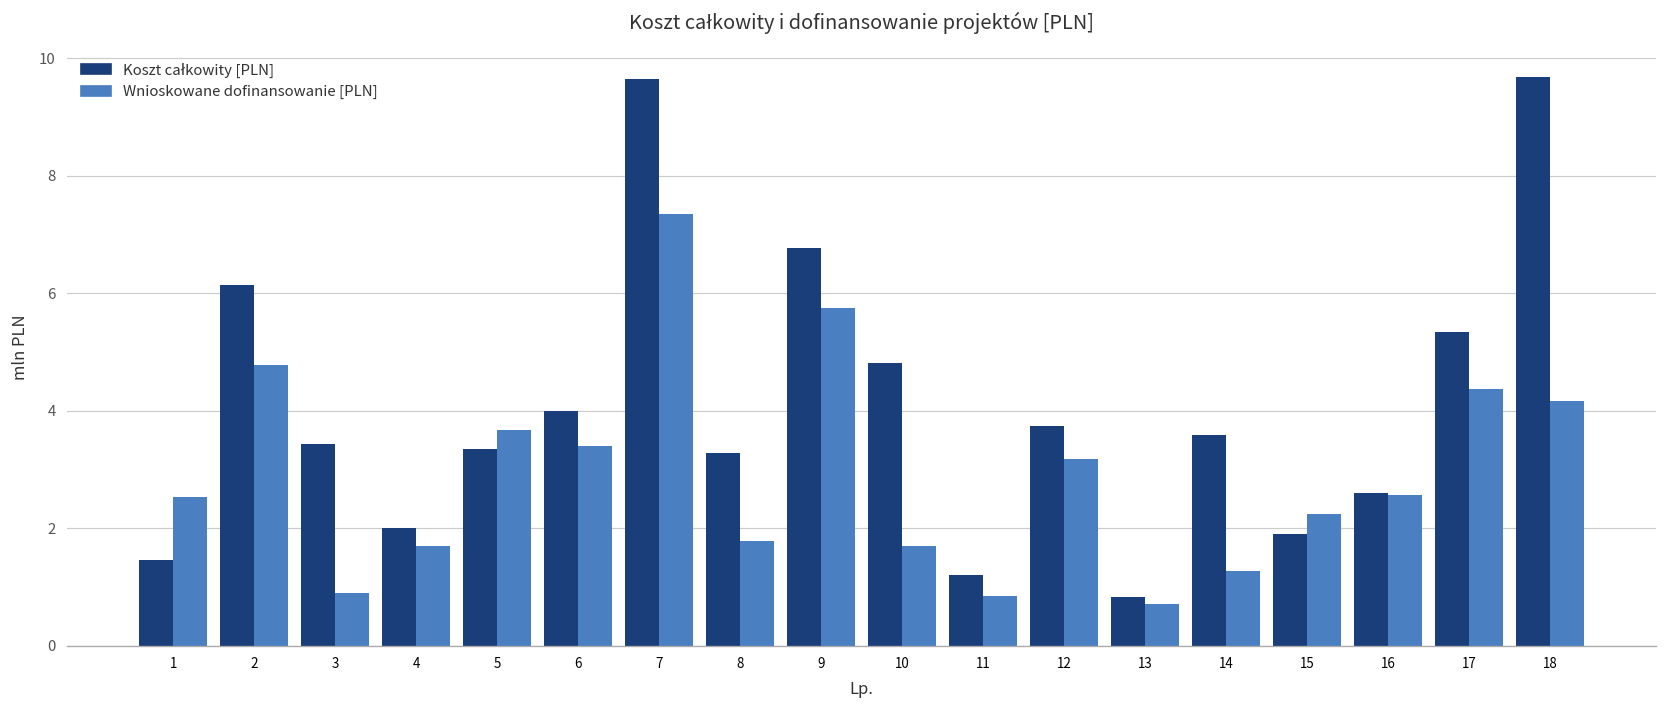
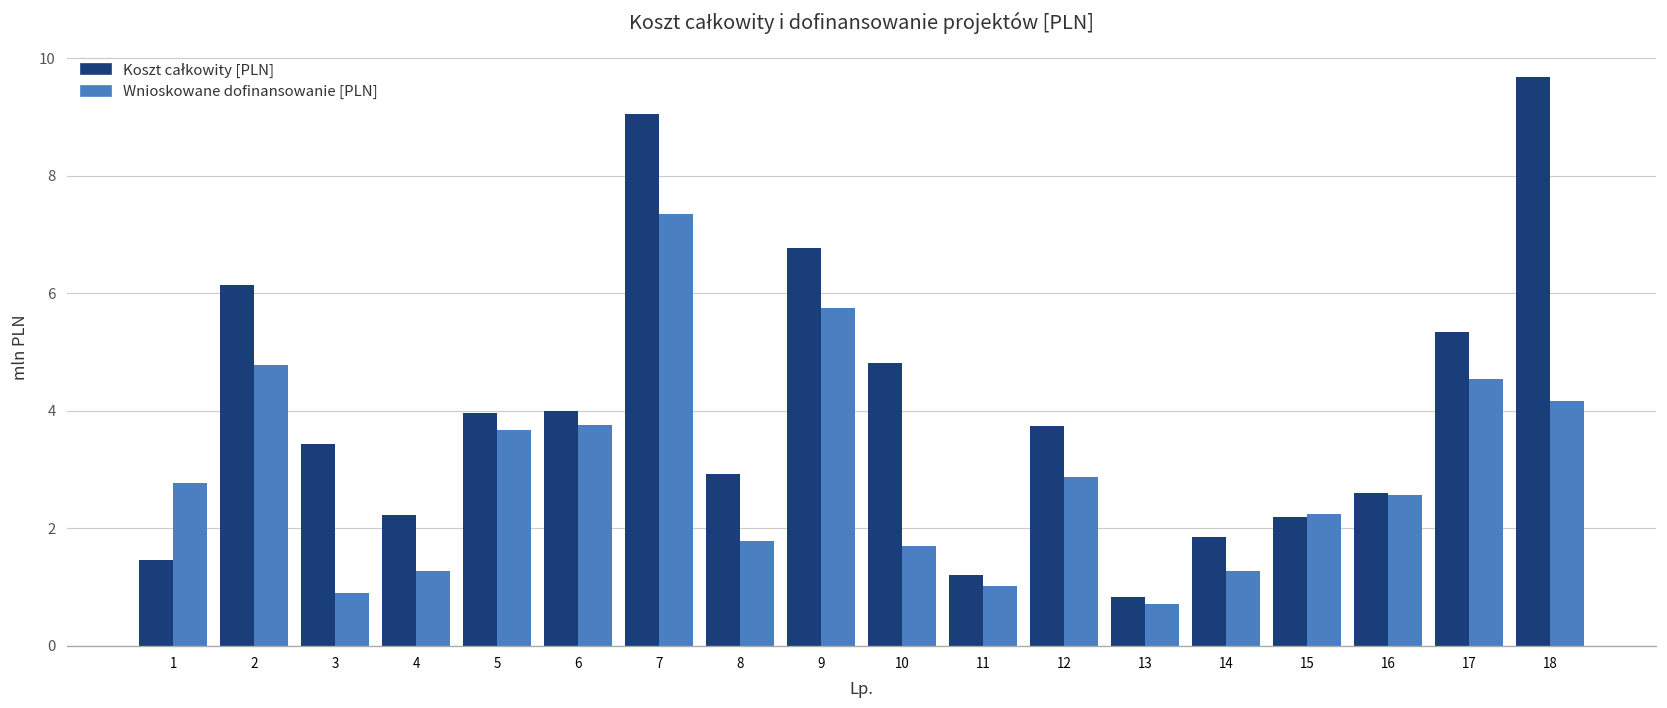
  {
    "Koszt całkowity [PLN]": {
      "1": 1.4,
      "2": 6.1,
      "3": 3.4,
-     "4": 2.0,
-     "5": 3.4,
+     "4": 2.2,
+     "5": 4.0,
      "6": 4.0,
-     "7": 9.6,
-     "8": 3.3,
+     "7": 9.1,
+     "8": 2.9,
      "9": 6.8,
      "10": 4.8,
      "11": 1.2,
      "12": 3.7,
      "13": 0.8,
-     "14": 3.6,
-     "15": 1.9,
+     "14": 1.9,
+     "15": 2.2,
      "16": 2.6,
      "17": 5.3,
      "18": 9.7
    },
    "Wnioskowane dofinansowanie [PLN]": {
-     "1": 2.5,
+     "1": 2.8,
      "2": 4.8,
      "3": 0.9,
-     "4": 1.7,
+     "4": 1.3,
      "5": 3.7,
-     "6": 3.4,
+     "6": 3.8,
      "7": 7.4,
      "8": 1.8,
      "9": 5.7,
      "10": 1.7,
-     "11": 0.8,
-     "12": 3.2,
+     "11": 1.0,
+     "12": 2.9,
      "13": 0.7,
      "14": 1.3,
      "15": 2.2,
      "16": 2.6,
-     "17": 4.4,
+     "17": 4.5,
      "18": 4.2
    }
  }
